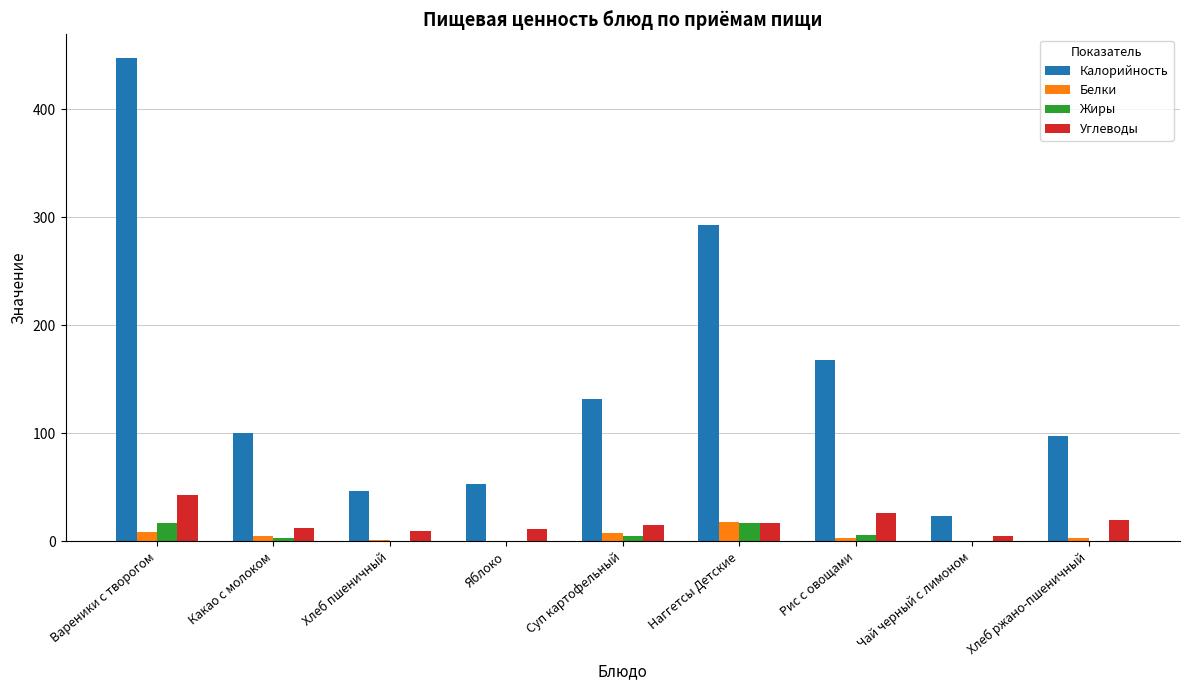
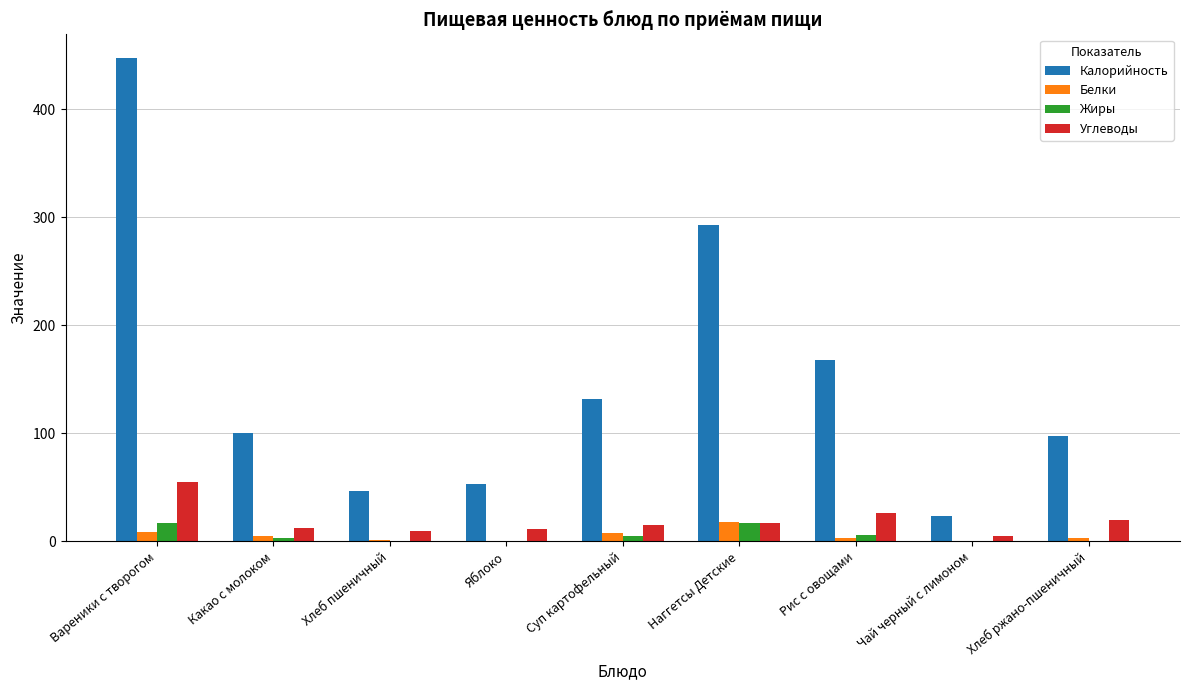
  {
    "Калорийность": {
      "Вареники с творогом": 447,
      "Какао с молоком": 100,
      "Хлеб пшеничный": 47,
      "Яблоко": 53,
      "Суп картофельный": 132,
      "Наггетсы Детские": 293,
      "Рис с овощами": 168,
      "Чай черный с лимоном": 24,
      "Хлеб ржано-пшеничный": 98
    },
    "Белки": {
      "Вареники с творогом": 9,
      "Какао с молоком": 5,
      "Суп картофельный": 7,
      "Наггетсы Детские": 18,
      "Рис с овощами": 3,
      "Хлеб ржано-пшеничный": 3
    },
    "Жиры": {
      "Вареники с творогом": 17,
      "Какао с молоком": 4,
      "Суп картофельный": 5,
      "Наггетсы Детские": 17,
      "Рис с овощами": 6
    },
    "Углеводы": {
-     "Вареники с творогом": 43,
+     "Вареники с творогом": 55,
      "Какао с молоком": 13,
      "Хлеб пшеничный": 10,
      "Яблоко": 12,
      "Суп картофельный": 15,
      "Наггетсы Детские": 17,
      "Рис с овощами": 26,
      "Чай черный с лимоном": 5,
      "Хлеб ржано-пшеничный": 20
    }
  }
